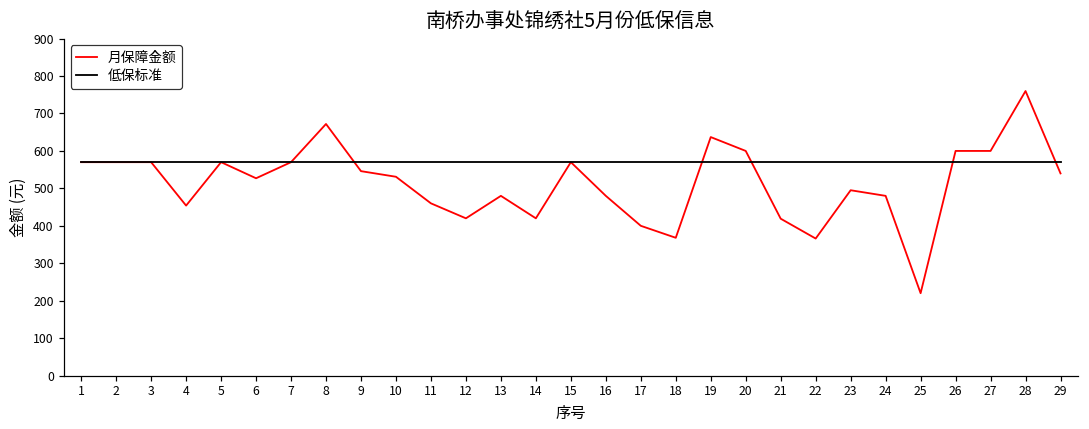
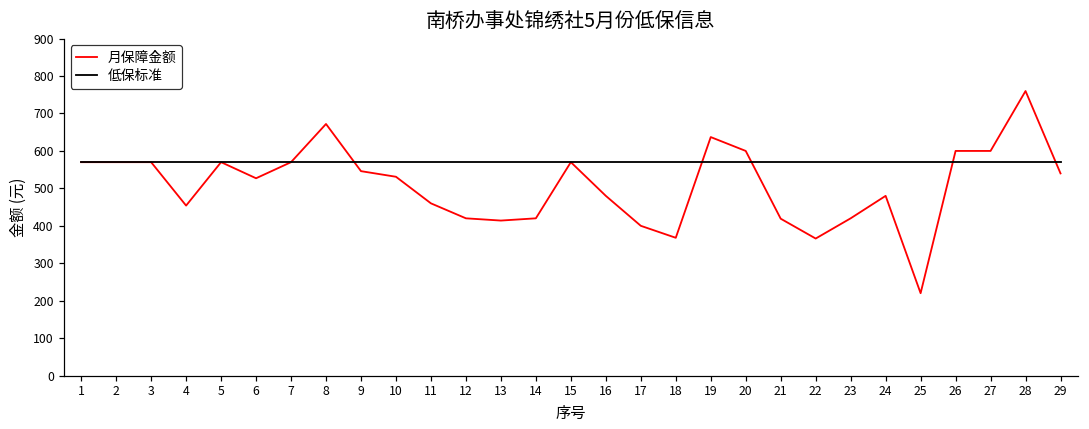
  {
    "月保障金额": {
      "4": 450,
      "6": 530,
      "8": 670,
      "9": 550,
      "10": 530,
      "11": 460,
      "12": 420,
-     "13": 480,
+     "13": 410,
      "14": 420,
      "16": 480,
      "17": 400,
      "18": 370,
      "19": 640,
      "20": 600,
      "21": 420,
      "22": 370,
-     "23": 500,
+     "23": 420,
      "24": 480,
      "25": 220,
      "26": 600,
      "27": 600,
      "28": 760,
      "29": 540
    },
    "低保标准": {
      "4": 570,
      "6": 570,
      "8": 570,
      "9": 570,
      "10": 570,
      "11": 570,
      "12": 570,
      "13": 570,
      "14": 570,
      "16": 570,
      "17": 570,
      "18": 570,
      "19": 570,
      "20": 570,
      "21": 570,
      "22": 570,
      "23": 570,
      "24": 570,
      "25": 570,
      "26": 570,
      "27": 570,
      "28": 570,
      "29": 570
    }
  }
